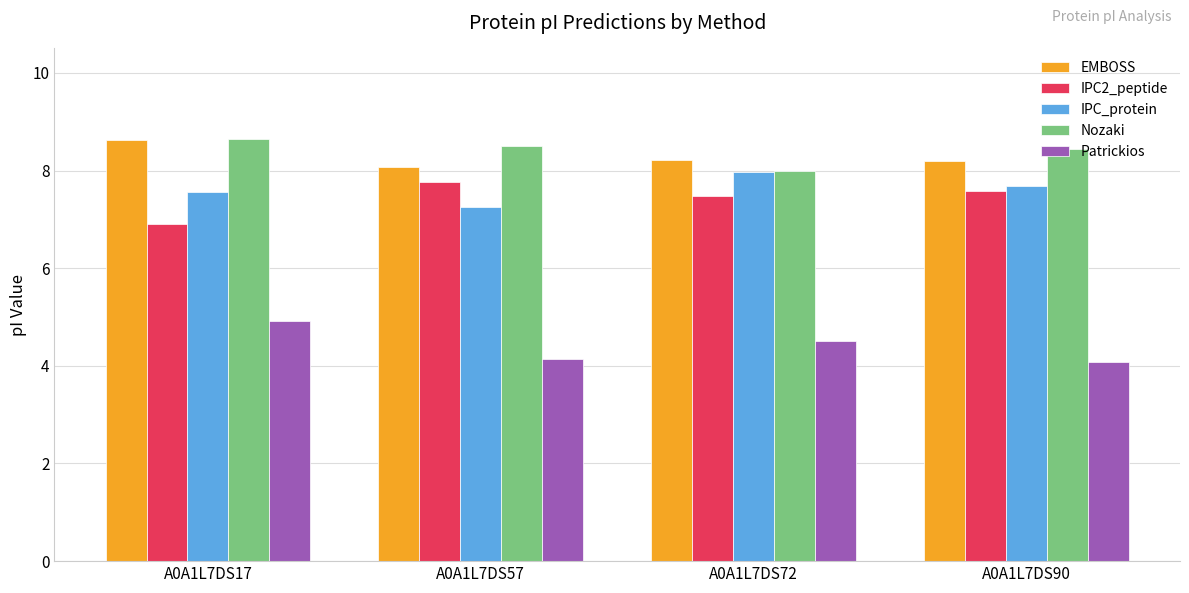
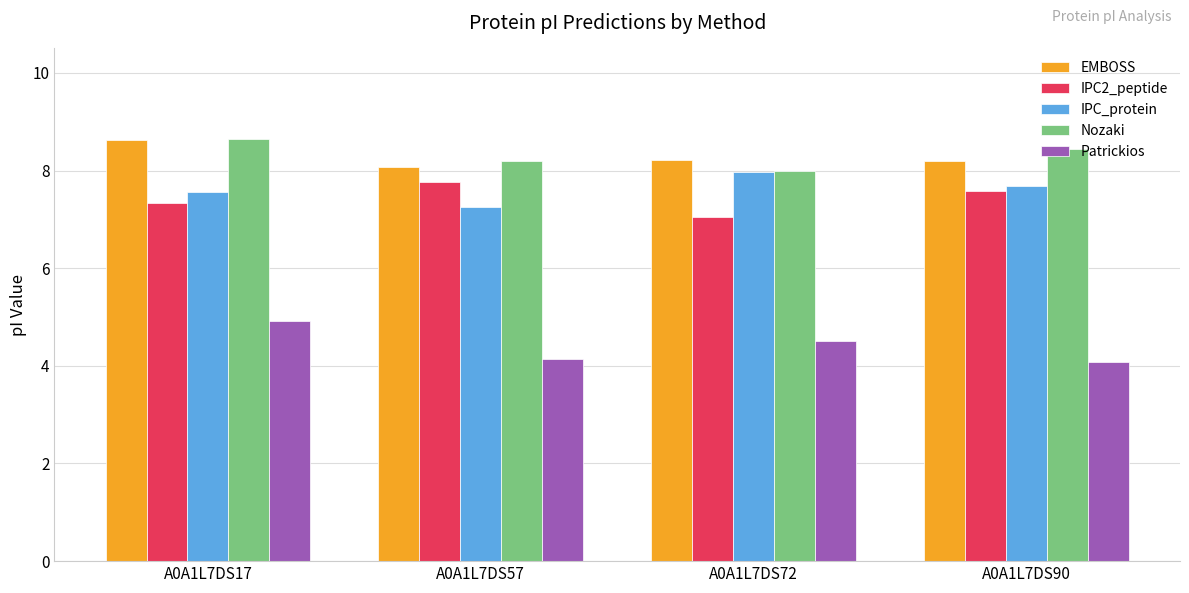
  {
    "EMBOSS": {
      "A0A1L7DS17": 8.6,
      "A0A1L7DS57": 8.1,
      "A0A1L7DS72": 8.2,
      "A0A1L7DS90": 8.2
    },
    "IPC2_peptide": {
-     "A0A1L7DS17": 6.9,
+     "A0A1L7DS17": 7.3,
      "A0A1L7DS57": 7.8,
-     "A0A1L7DS72": 7.5,
+     "A0A1L7DS72": 7.0,
      "A0A1L7DS90": 7.6
    },
    "IPC_protein": {
      "A0A1L7DS17": 7.6,
      "A0A1L7DS57": 7.3,
      "A0A1L7DS72": 8.0,
      "A0A1L7DS90": 7.7
    },
    "Nozaki": {
      "A0A1L7DS17": 8.7,
-     "A0A1L7DS57": 8.5,
+     "A0A1L7DS57": 8.2,
      "A0A1L7DS72": 8.0,
      "A0A1L7DS90": 8.4
    },
    "Patrickios": {
      "A0A1L7DS17": 4.9,
      "A0A1L7DS57": 4.1,
      "A0A1L7DS72": 4.5,
      "A0A1L7DS90": 4.1
    }
  }
